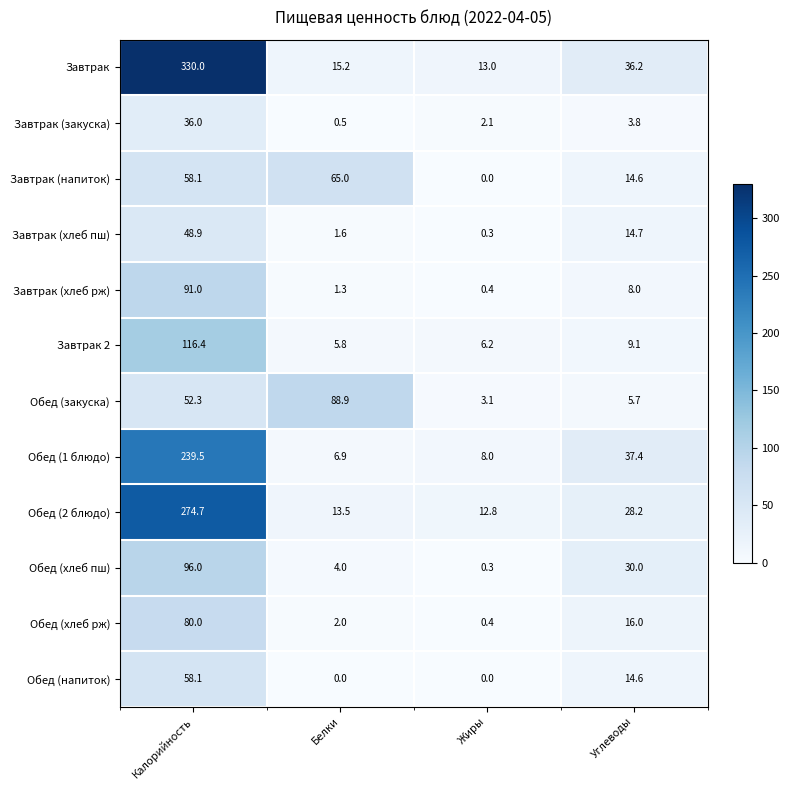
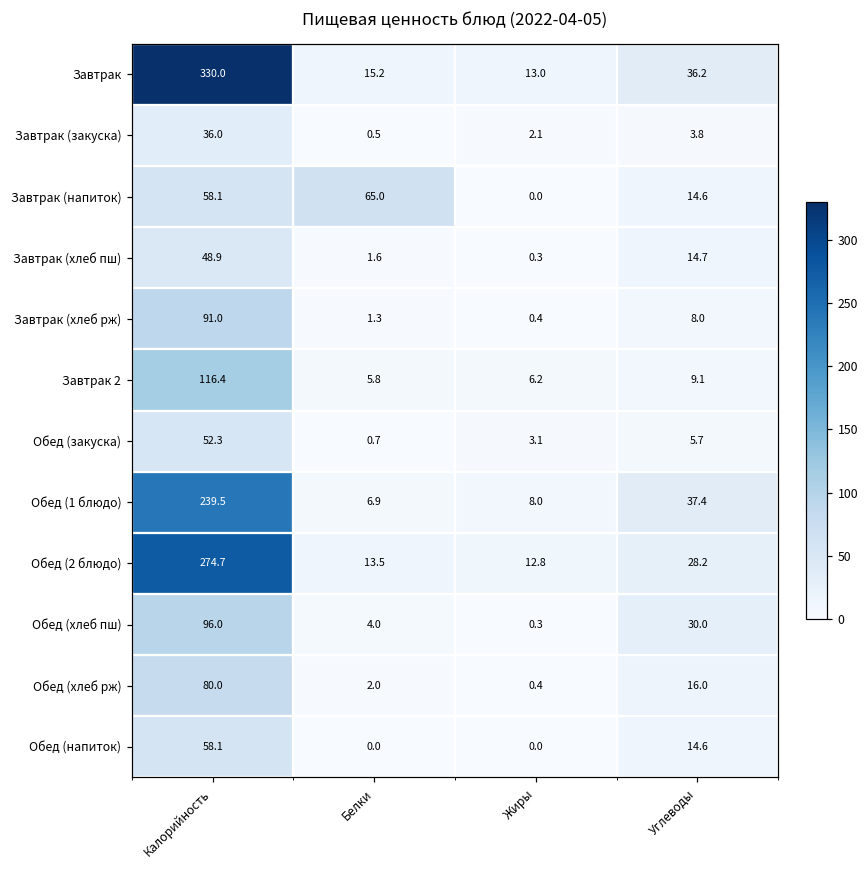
  {
    "Завтрак": {
      "Калорийность": 330.0,
      "Белки": 15.2,
      "Жиры": 13.0,
      "Углеводы": 36.2
    },
    "Завтрак (закуска)": {
      "Калорийность": 36.0,
      "Белки": 0.5,
      "Жиры": 2.1,
      "Углеводы": 3.8
    },
    "Завтрак (напиток)": {
      "Калорийность": 58.1,
      "Белки": 65.0,
      "Жиры": 0.0,
      "Углеводы": 14.6
    },
    "Завтрак (хлеб пш)": {
      "Калорийность": 48.9,
      "Белки": 1.6,
      "Жиры": 0.3,
      "Углеводы": 14.7
    },
    "Завтрак (хлеб рж)": {
      "Калорийность": 91.0,
      "Белки": 1.3,
      "Жиры": 0.4,
      "Углеводы": 8.0
    },
    "Завтрак 2": {
      "Калорийность": 116.4,
      "Белки": 5.8,
      "Жиры": 6.2,
      "Углеводы": 9.1
    },
    "Обед (закуска)": {
      "Калорийность": 52.3,
-     "Белки": 88.9,
+     "Белки": 0.7,
      "Жиры": 3.1,
      "Углеводы": 5.7
    },
    "Обед (1 блюдо)": {
      "Калорийность": 239.5,
      "Белки": 6.9,
      "Жиры": 8.0,
      "Углеводы": 37.4
    },
    "Обед (2 блюдо)": {
      "Калорийность": 274.7,
      "Белки": 13.5,
      "Жиры": 12.8,
      "Углеводы": 28.2
    },
    "Обед (хлеб пш)": {
      "Калорийность": 96.0,
      "Белки": 4.0,
      "Жиры": 0.3,
      "Углеводы": 30.0
    },
    "Обед (хлеб рж)": {
      "Калорийность": 80.0,
      "Белки": 2.0,
      "Жиры": 0.4,
      "Углеводы": 16.0
    },
    "Обед (напиток)": {
      "Калорийность": 58.1,
      "Белки": 0.0,
      "Жиры": 0.0,
      "Углеводы": 14.6
    }
  }
